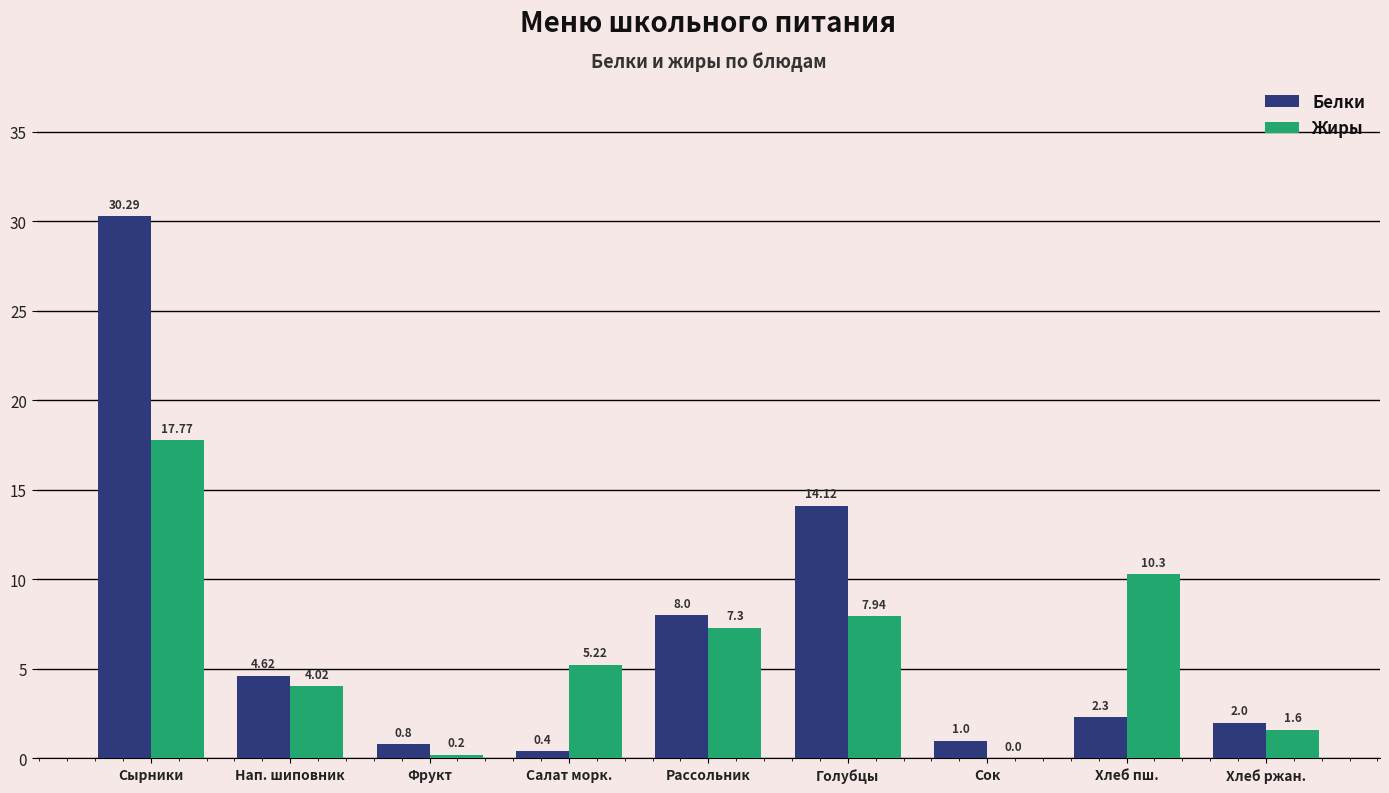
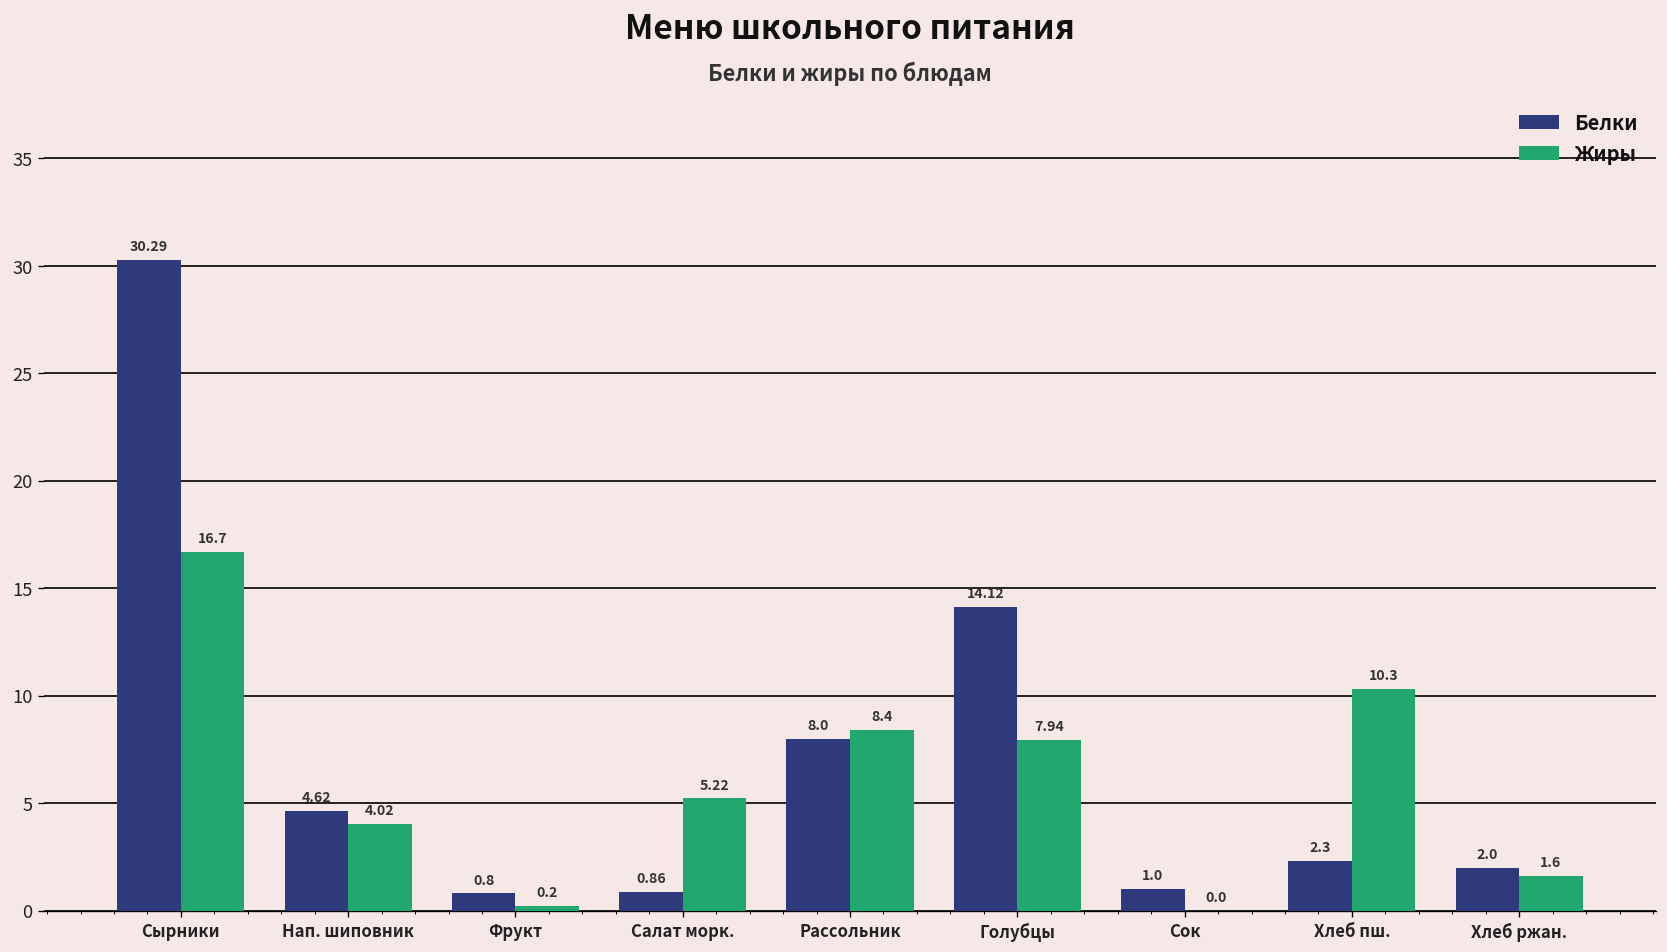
  {
    "Белки": {
      "Сырники": 30.29,
      "Нап. шиповник": 4.62,
      "Фрукт": 0.8,
-     "Салат морк.": 0.4,
+     "Салат морк.": 0.86,
      "Рассольник": 8.0,
      "Голубцы": 14.12,
      "Сок": 1.0,
      "Хлеб пш.": 2.3,
      "Хлеб ржан.": 2.0
    },
    "Жиры": {
-     "Сырники": 17.77,
+     "Сырники": 16.7,
      "Нап. шиповник": 4.02,
      "Фрукт": 0.2,
      "Салат морк.": 5.22,
-     "Рассольник": 7.3,
+     "Рассольник": 8.4,
      "Голубцы": 7.94,
      "Сок": 0.0,
      "Хлеб пш.": 10.3,
      "Хлеб ржан.": 1.6
    }
  }
